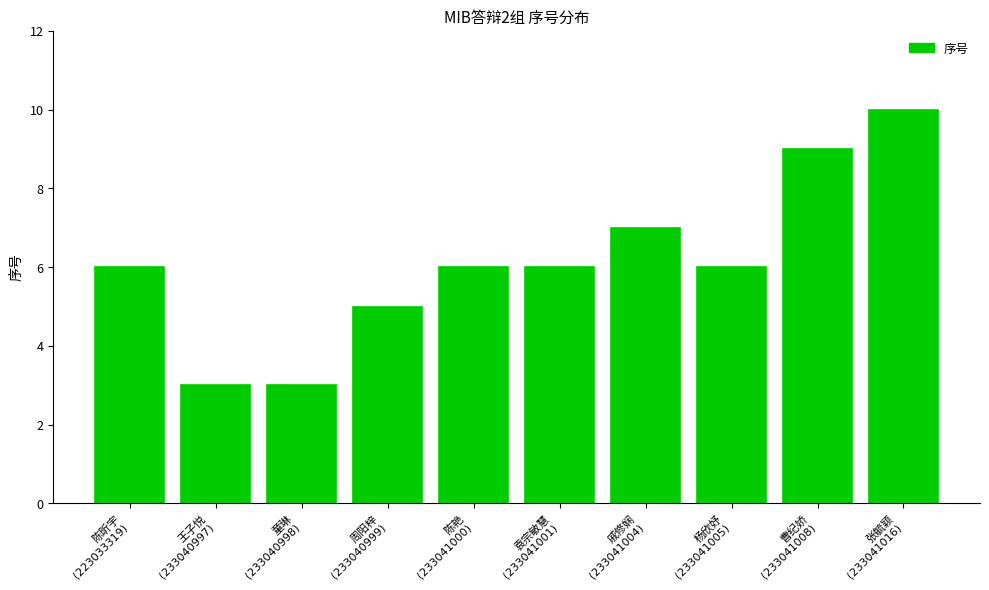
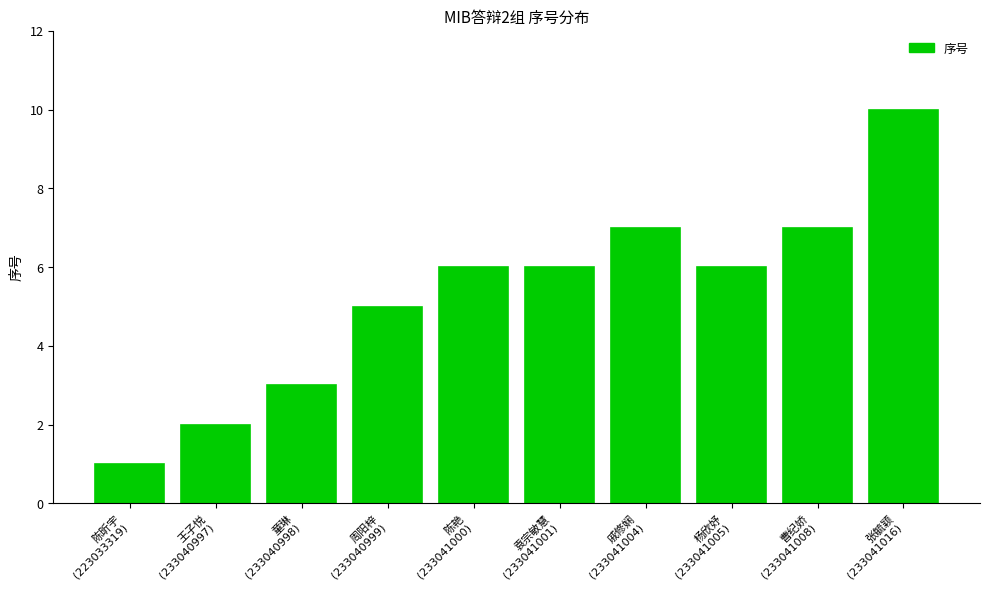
  {
-   "陈昕宇 (223033319)": 6,
-   "王子悦 (233040997)": 3,
+   "陈昕宇 (223033319)": 1,
+   "王子悦 (233040997)": 2,
    "童琳 (233040998)": 3,
    "周阳梓 (233040999)": 5,
    "陈艳 (233041000)": 6,
    "袁宗敏慧 (233041001)": 6,
    "戚修娴 (233041004)": 7,
    "杨欣妤 (233041005)": 6,
-   "曹纪娇 (233041008)": 9,
+   "曹纪娇 (233041008)": 7,
    "张毓颖 (233041016)": 10
  }
